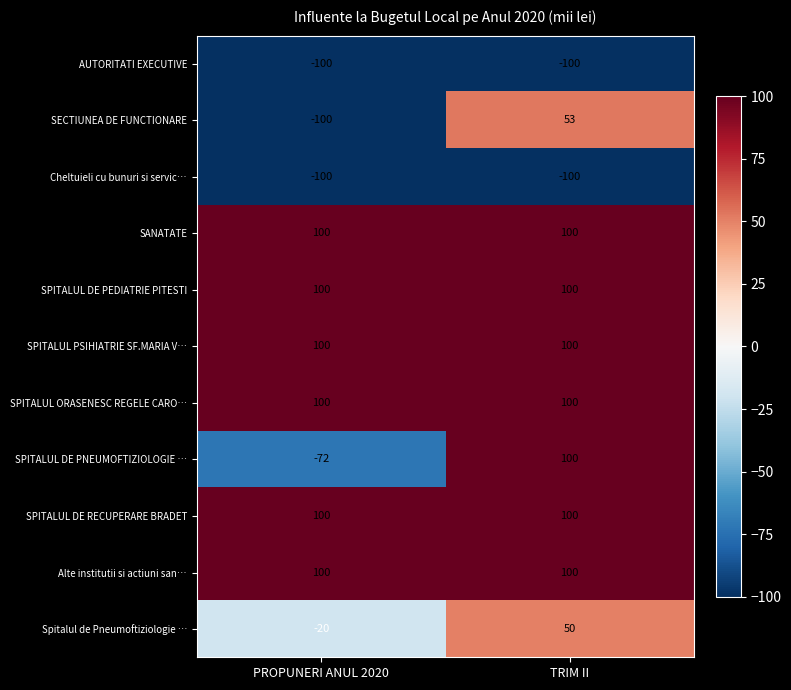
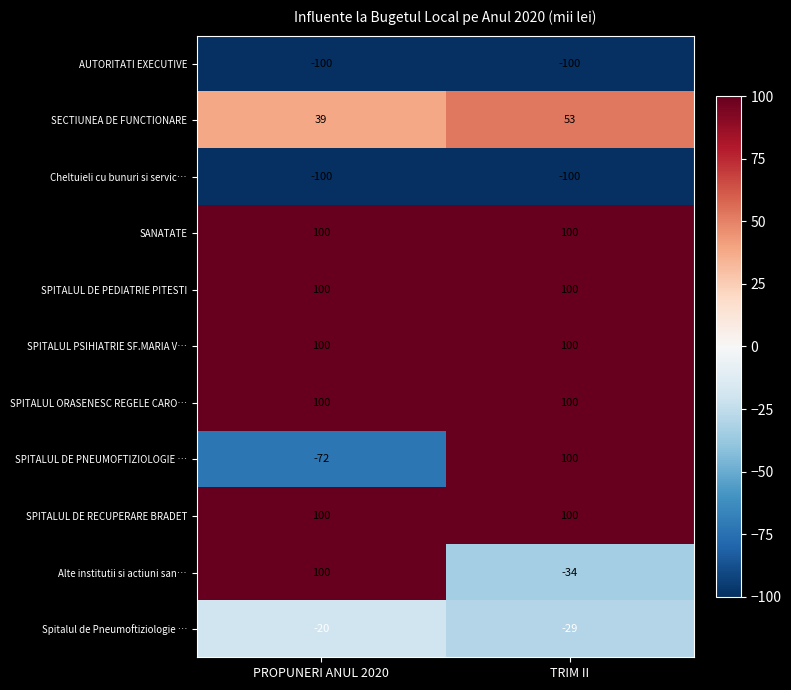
  {
    "AUTORITATI EXECUTIVE": {
      "PROPUNERI ANUL 2020": -100,
      "TRIM II": -100
    },
    "SECTIUNEA DE FUNCTIONARE": {
-     "PROPUNERI ANUL 2020": -100,
+     "PROPUNERI ANUL 2020": 39,
      "TRIM II": 53
    },
    "Cheltuieli cu bunuri si servic…": {
      "PROPUNERI ANUL 2020": -100,
      "TRIM II": -100
    },
    "SANATATE": {
      "PROPUNERI ANUL 2020": 100,
      "TRIM II": 100
    },
    "SPITALUL DE PEDIATRIE PITESTI": {
      "PROPUNERI ANUL 2020": 100,
      "TRIM II": 100
    },
    "SPITALUL PSIHIATRIE SF.MARIA V…": {
      "PROPUNERI ANUL 2020": 100,
      "TRIM II": 100
    },
    "SPITALUL ORASENESC REGELE CARO…": {
      "PROPUNERI ANUL 2020": 100,
      "TRIM II": 100
    },
    "SPITALUL DE PNEUMOFTIZIOLOGIE …": {
      "PROPUNERI ANUL 2020": -72,
      "TRIM II": 100
    },
    "SPITALUL DE RECUPERARE BRADET": {
      "PROPUNERI ANUL 2020": 100,
      "TRIM II": 100
    },
    "Alte institutii si actiuni san…": {
      "PROPUNERI ANUL 2020": 100,
-     "TRIM II": 100
+     "TRIM II": -34
    },
    "Spitalul de Pneumoftiziologie …": {
-     "TRIM II": 50
+     "TRIM II": -29
    }
  }
